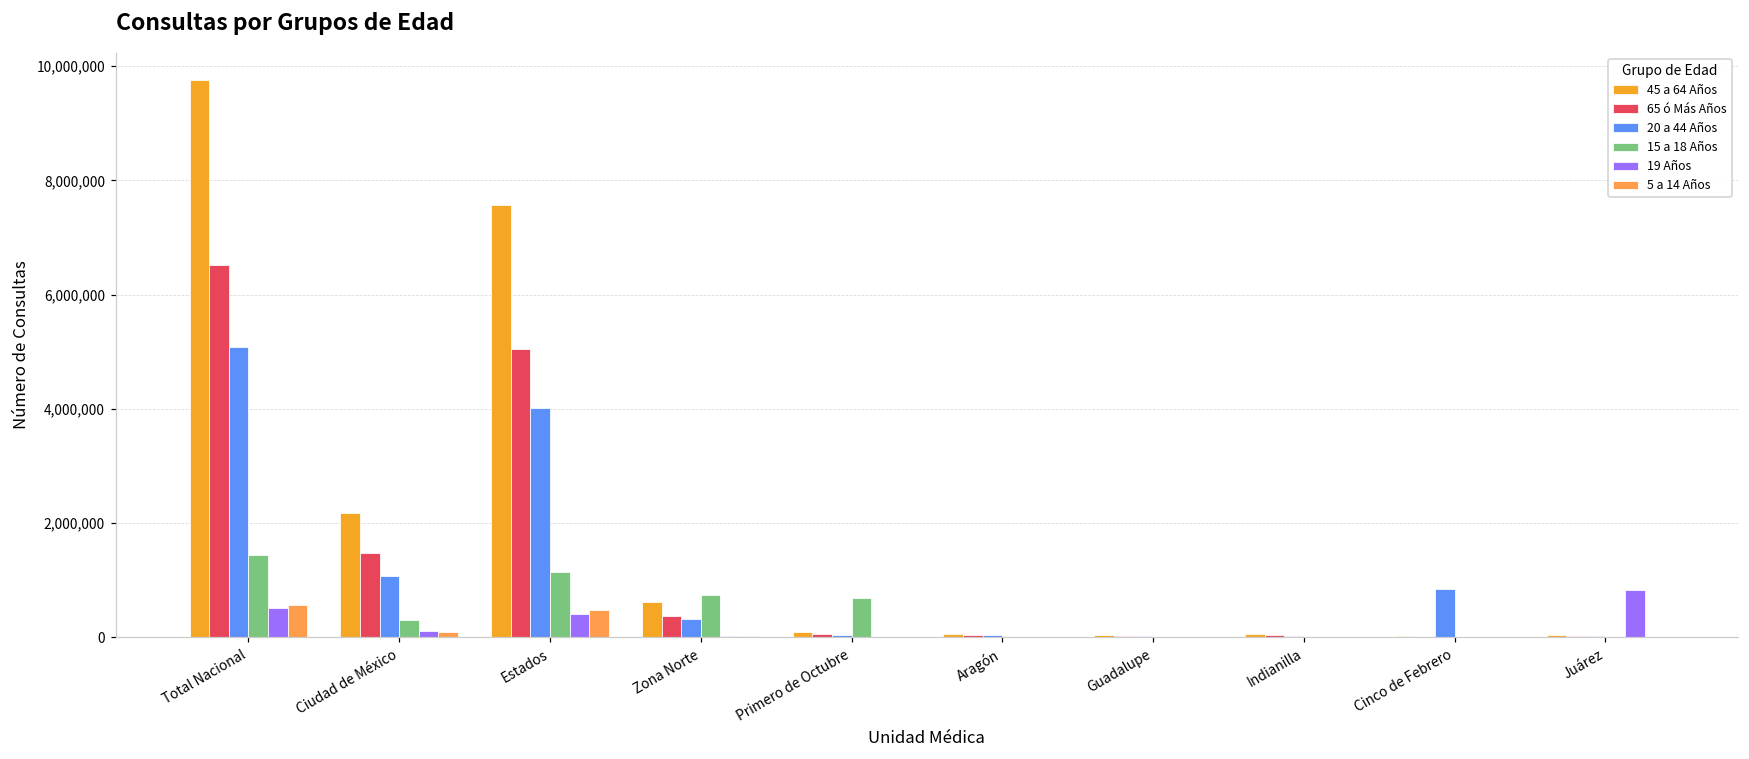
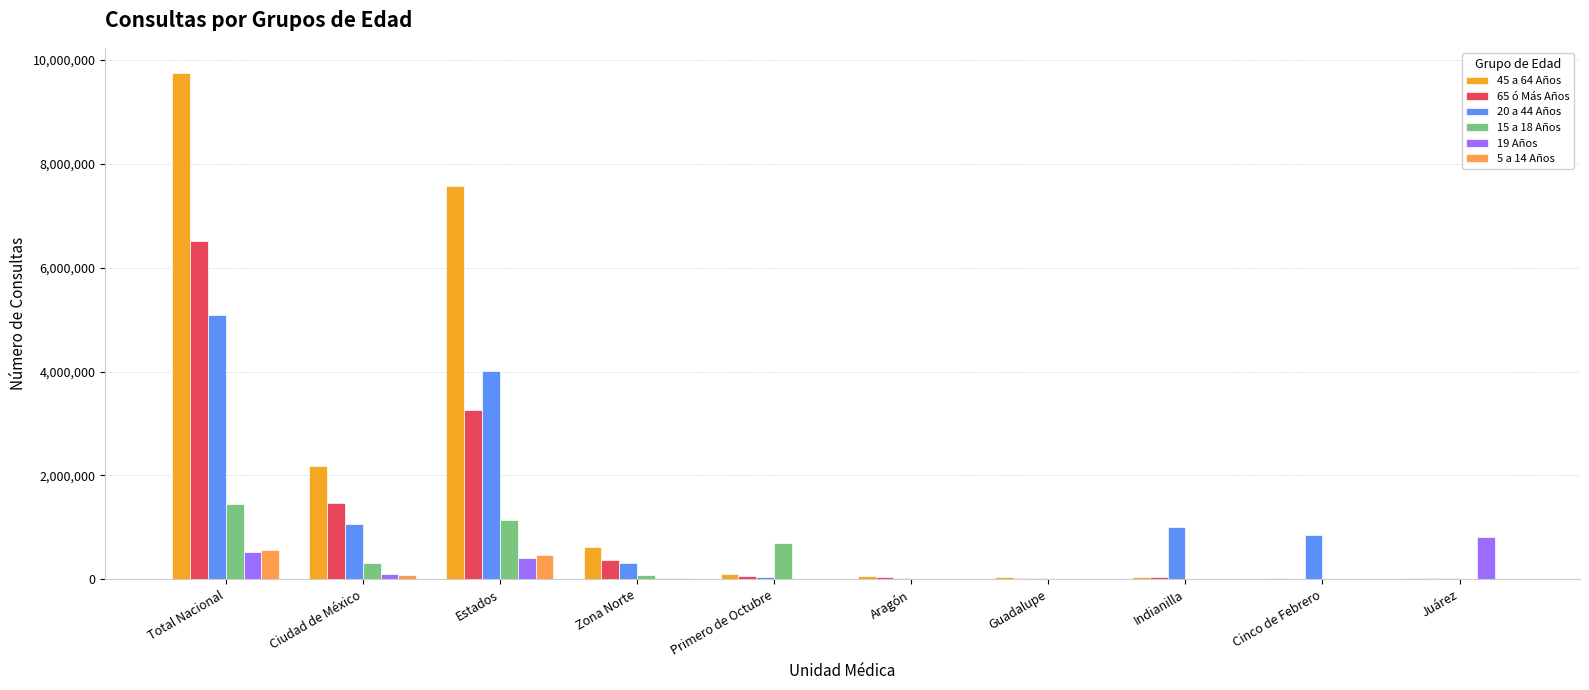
  {
    "65 ó Más Años": {
      "Total Nacional": "6,500,000",
      "Ciudad de México": "1,500,000",
-     "Estados": "5,000,000",
+     "Estados": "3,300,000",
      "Zona Norte": "400,000",
      "Primero de Octubre": "100,000"
    },
    "20 a 44 Años": {
      "Total Nacional": "5,100,000",
      "Ciudad de México": "1,100,000",
      "Estados": "4,000,000",
      "Zona Norte": "300,000",
-     "Indianilla": "0",
+     "Indianilla": "1,000,000",
      "Cinco de Febrero": "800,000"
    },
    "15 a 18 Años": {
      "Total Nacional": "1,400,000",
      "Ciudad de México": "300,000",
      "Estados": "1,100,000",
-     "Zona Norte": "700,000",
+     "Zona Norte": "100,000",
      "Primero de Octubre": "700,000"
    },
    "19 Años": {
      "Total Nacional": "500,000",
      "Ciudad de México": "100,000",
      "Estados": "400,000",
      "Juárez": "800,000"
    }
  }
